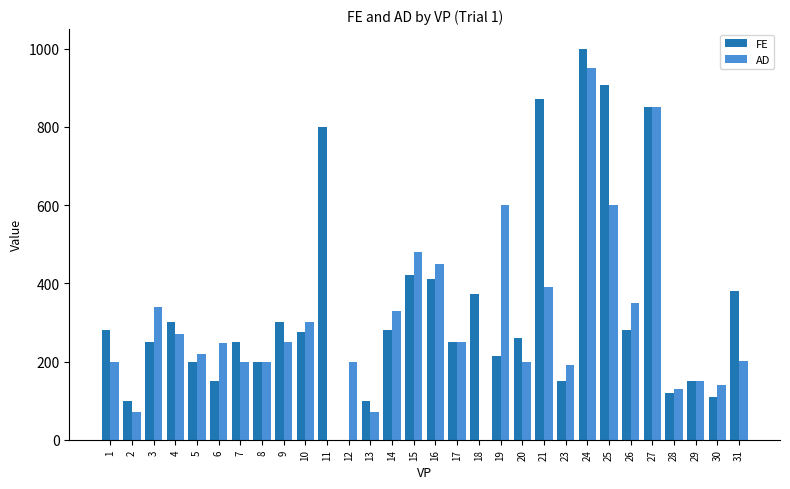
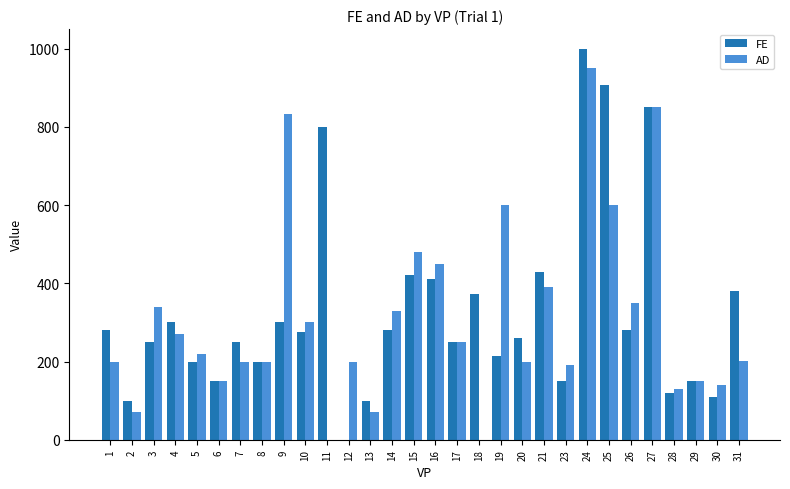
  {
    "FE": {
      "1": 280,
      "2": 100,
      "3": 250,
      "4": 300,
      "5": 200,
      "6": 150,
      "7": 250,
      "8": 200,
      "9": 300,
      "10": 280,
      "11": 800,
      "12": 0,
      "13": 100,
      "14": 280,
      "15": 420,
      "16": 410,
      "17": 250,
      "18": 370,
      "19": 220,
      "20": 260,
-     "21": 870,
+     "21": 430,
      "23": 150,
      "24": 1000,
      "25": 910,
      "26": 280,
      "27": 850,
      "28": 120,
      "29": 150,
      "30": 110,
      "31": 380
    },
    "AD": {
      "1": 200,
      "2": 70,
      "3": 340,
      "4": 270,
      "5": 220,
-     "6": 250,
+     "6": 150,
      "7": 200,
      "8": 200,
-     "9": 250,
+     "9": 830,
      "10": 300,
      "11": 0,
      "12": 200,
      "13": 70,
      "14": 330,
      "15": 480,
      "16": 450,
      "17": 250,
      "18": 0,
      "19": 600,
      "20": 200,
      "21": 390,
      "23": 190,
      "24": 950,
      "25": 600,
      "26": 350,
      "27": 850,
      "28": 130,
      "29": 150,
      "30": 140,
      "31": 200
    }
  }
